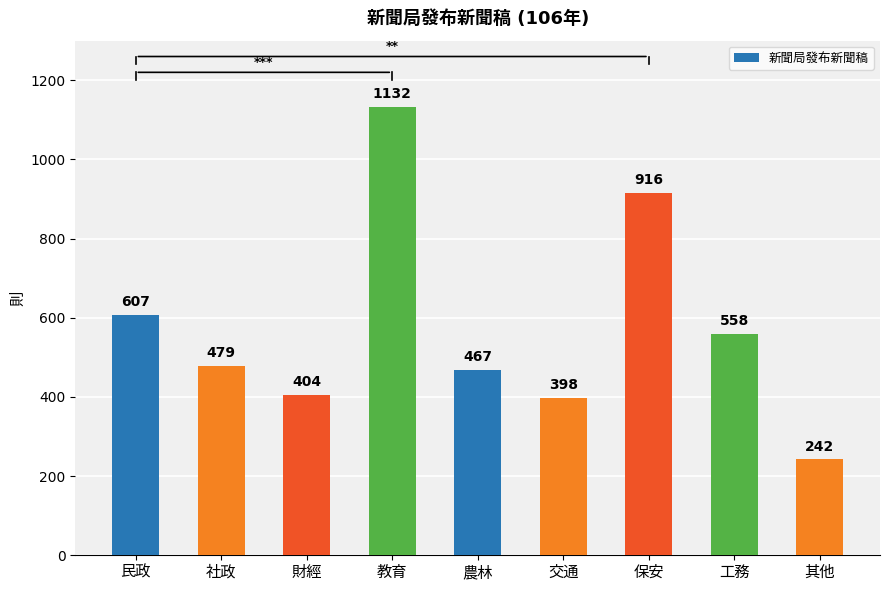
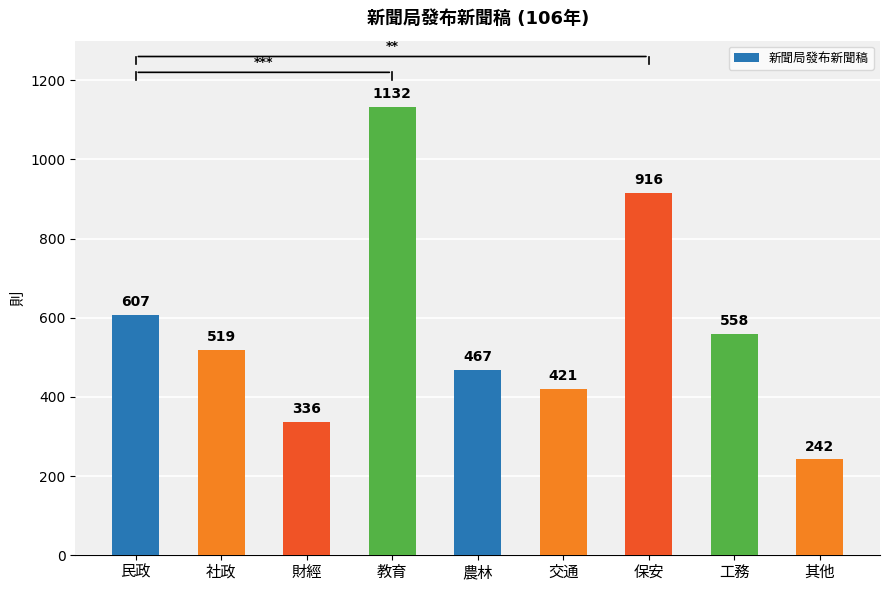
  {
    "新聞局發布新聞稿": {
      "民政": 607,
-     "社政": 479,
-     "財經": 404,
+     "社政": 519,
+     "財經": 336,
      "教育": 1132,
      "農林": 467,
-     "交通": 398,
+     "交通": 421,
      "保安": 916,
      "工務": 558,
      "其他": 242
    }
  }
